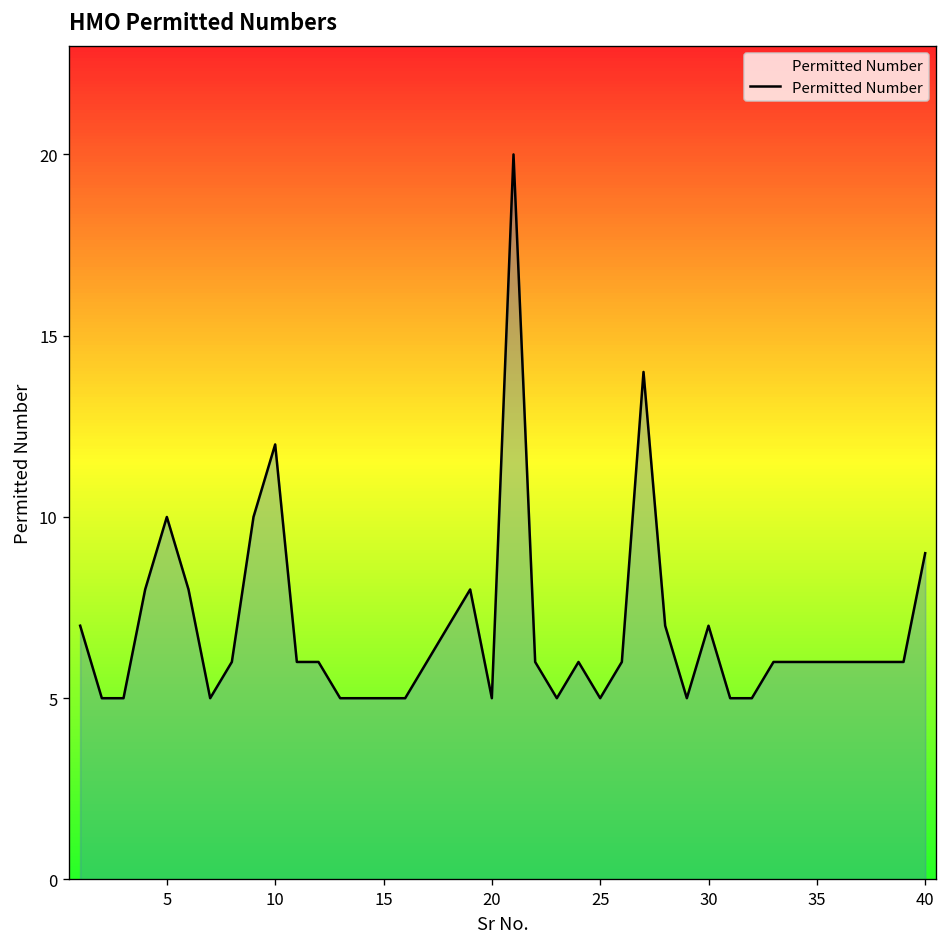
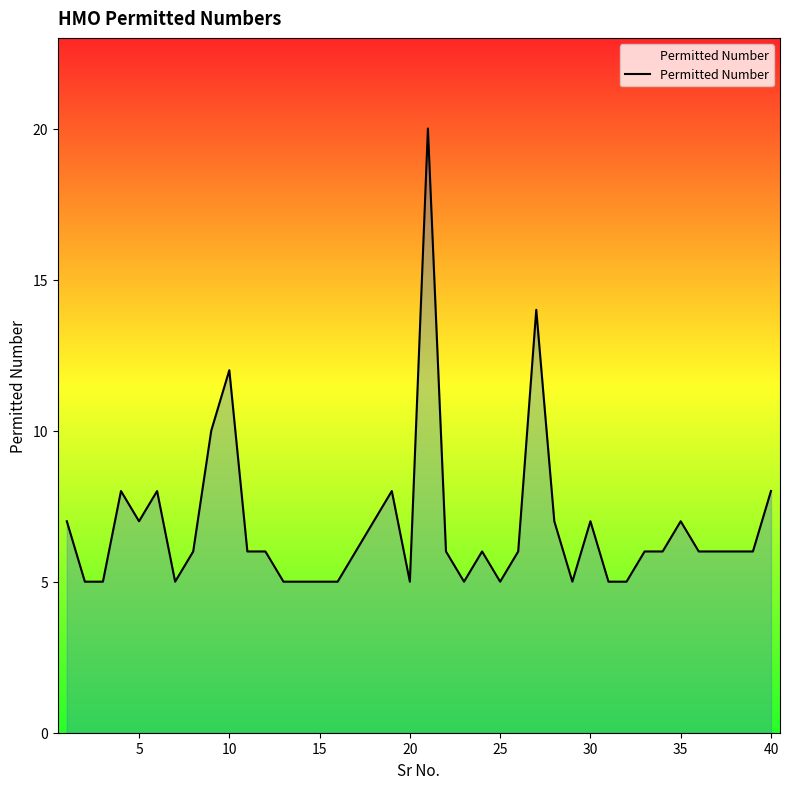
  {
-   "5": 10,
+   "5": 7,
    "10": 12,
    "15": 5,
    "20": 5,
    "25": 5,
    "30": 7,
-   "35": 6,
-   "40": 9
+   "35": 7,
+   "40": 8
  }
